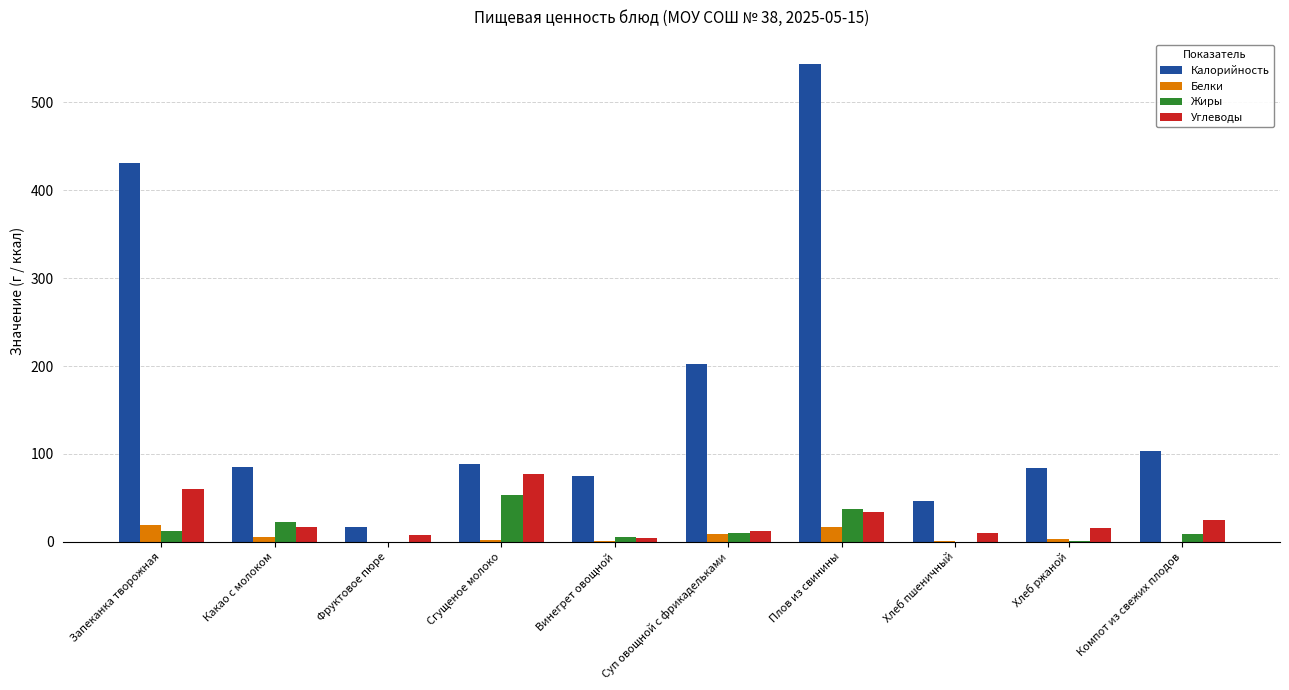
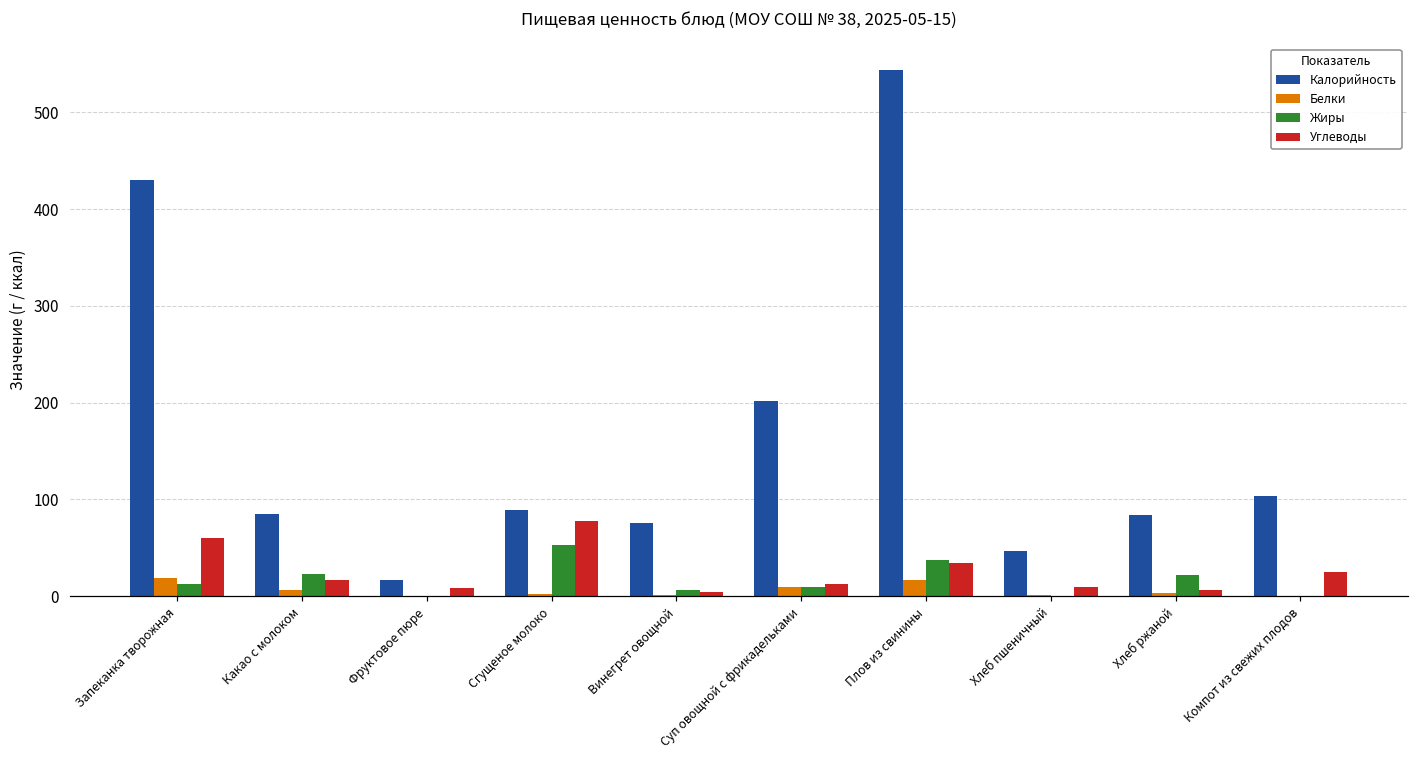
  {
    "Калорийность": {
      "Запеканка творожная": 430,
      "Какао с молоком": 90,
      "Фруктовое пюре": 20,
      "Сгущеное молоко": 90,
      "Винегрет овощной": 80,
      "Суп овощной с фрикадельками": 200,
      "Плов из свинины": 540,
      "Хлеб пшеничный": 50,
      "Хлеб ржаной": 80,
      "Компот из свежих плодов": 100
    },
    "Белки": {
      "Запеканка творожная": 20,
      "Какао с молоком": 10,
      "Фруктовое пюре": 0,
      "Суп овощной с фрикадельками": 10,
      "Плов из свинины": 20
    },
    "Жиры": {
      "Запеканка творожная": 10,
      "Какао с молоком": 20,
      "Фруктовое пюре": 0,
      "Сгущеное молоко": 50,
      "Винегрет овощной": 10,
      "Суп овощной с фрикадельками": 10,
      "Плов из свинины": 40,
-     "Хлеб ржаной": 0,
-     "Компот из свежих плодов": 10
+     "Хлеб ржаной": 20,
+     "Компот из свежих плодов": 0
    },
    "Углеводы": {
      "Запеканка творожная": 60,
      "Какао с молоком": 20,
      "Фруктовое пюре": 10,
      "Сгущеное молоко": 80,
      "Винегрет овощной": 0,
      "Суп овощной с фрикадельками": 10,
      "Плов из свинины": 30,
      "Хлеб пшеничный": 10,
-     "Хлеб ржаной": 20,
+     "Хлеб ржаной": 10,
      "Компот из свежих плодов": 30
    }
  }
